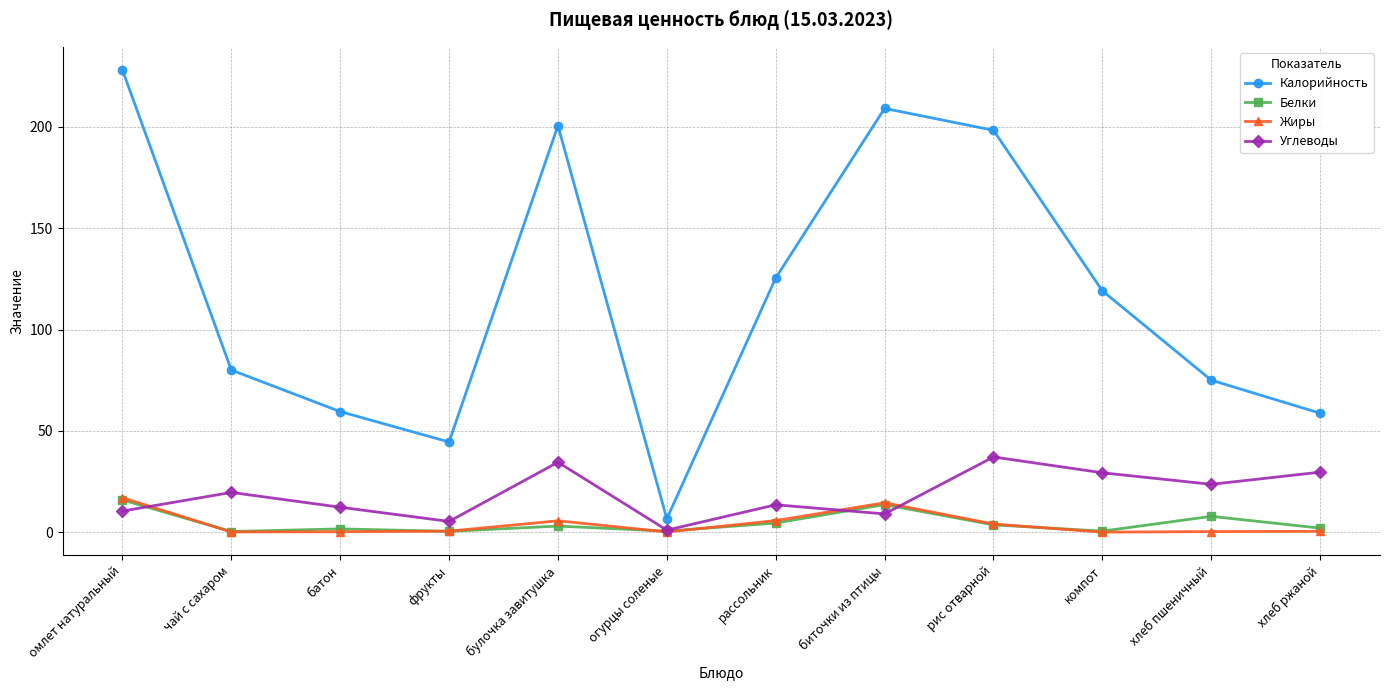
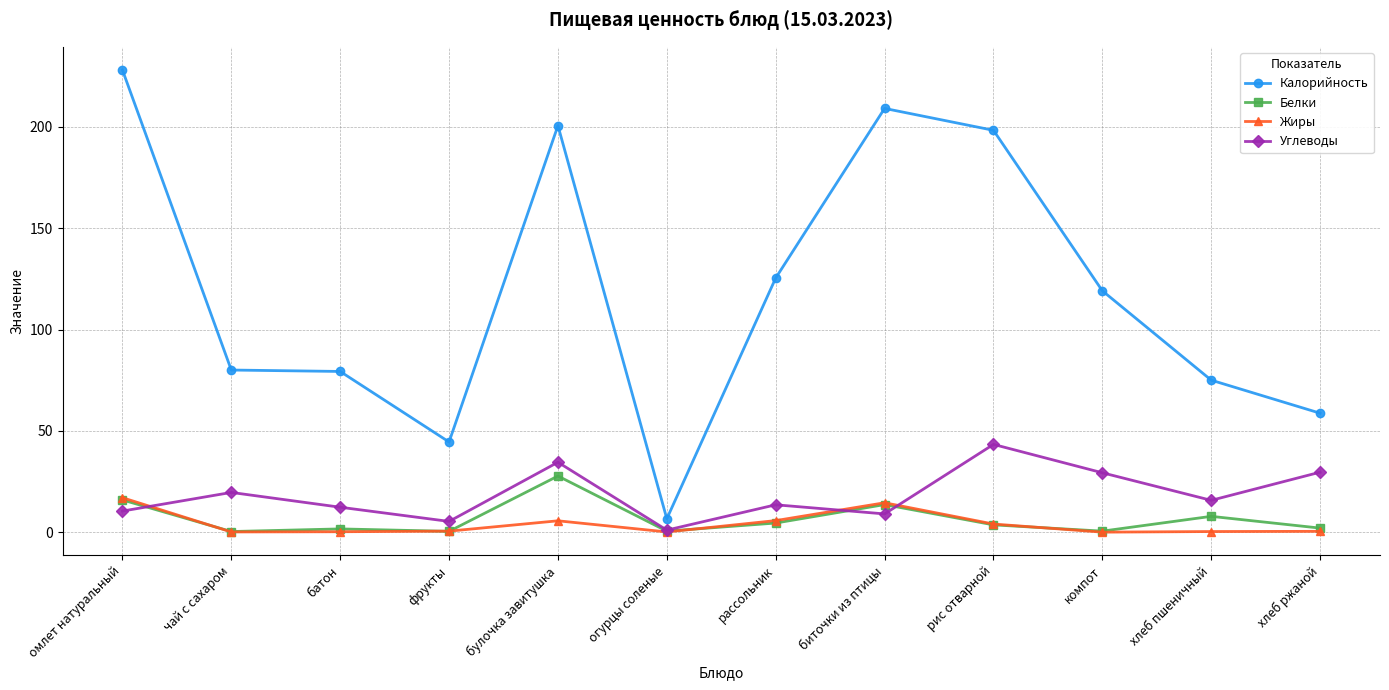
  {
    "Калорийность": {
      "омлет натуральный": 228,
      "чай с сахаром": 80,
-     "батон": 60,
+     "батон": 79,
      "фрукты": 45,
      "булочка завитушка": 201,
      "огурцы соленые": 7,
      "рассольник": 125,
      "биточки из птицы": 209,
      "рис отварной": 198,
      "компот": 119,
      "хлеб пшеничный": 75,
      "хлеб ржаной": 59
    },
    "Белки": {
      "батон": 2,
-     "булочка завитушка": 3,
+     "булочка завитушка": 28,
      "хлеб пшеничный": 8,
      "хлеб ржаной": 2
    },
    "Жиры": {
      "батон": 0,
      "булочка завитушка": 6,
      "хлеб пшеничный": 0,
      "хлеб ржаной": 0
    },
    "Углеводы": {
      "омлет натуральный": 10,
      "чай с сахаром": 20,
      "батон": 12,
      "фрукты": 5,
      "булочка завитушка": 35,
      "рассольник": 14,
      "биточки из птицы": 9,
-     "рис отварной": 37,
+     "рис отварной": 43,
      "компот": 29,
-     "хлеб пшеничный": 24,
+     "хлеб пшеничный": 16,
      "хлеб ржаной": 30
    }
  }
